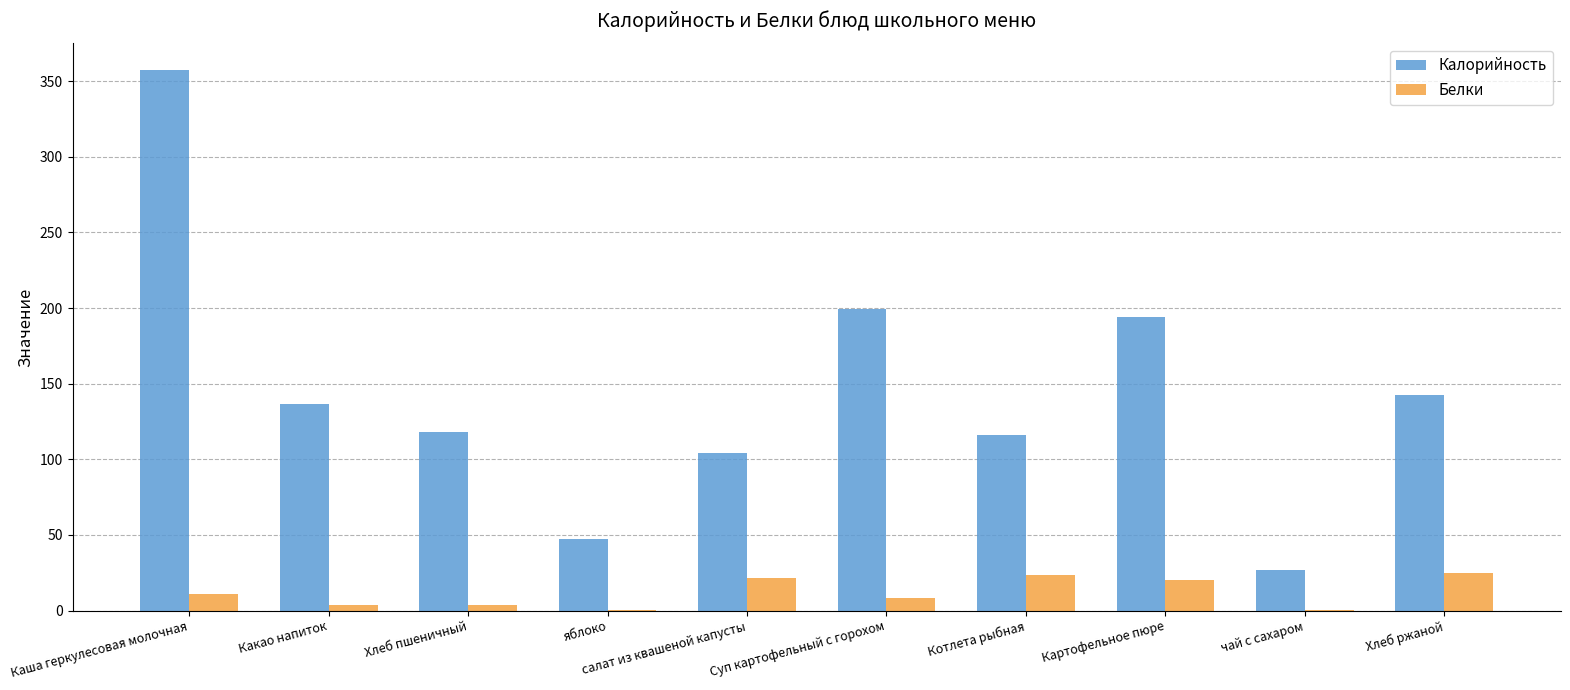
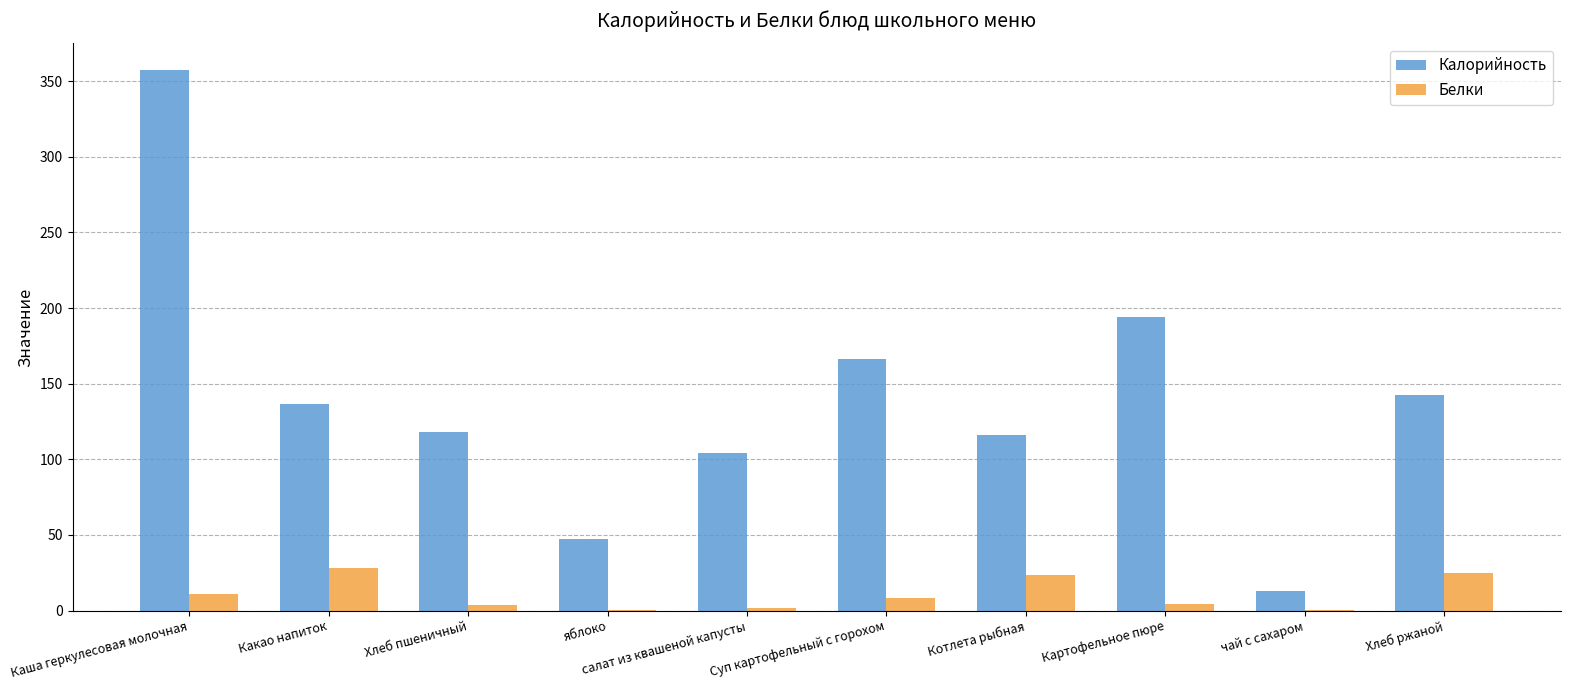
  {
    "Калорийность": {
      "Каша геркулесовая молочная": 357,
      "Какао напиток": 137,
      "Хлеб пшеничный": 118,
      "яблоко": 47,
      "салат из квашеной капусты": 104,
-     "Суп картофельный с горохом": 199,
+     "Суп картофельный с горохом": 166,
      "Котлета рыбная": 116,
      "Картофельное пюре": 194,
-     "чай с сахаром": 27,
+     "чай с сахаром": 13,
      "Хлеб ржаной": 143
    },
    "Белки": {
      "Каша геркулесовая молочная": 11,
-     "Какао напиток": 4,
+     "Какао напиток": 28,
      "Хлеб пшеничный": 4,
-     "салат из квашеной капусты": 22,
+     "салат из квашеной капусты": 2,
      "Суп картофельный с горохом": 8,
      "Котлета рыбная": 24,
-     "Картофельное пюре": 20,
+     "Картофельное пюре": 4,
      "Хлеб ржаной": 25
    }
  }
